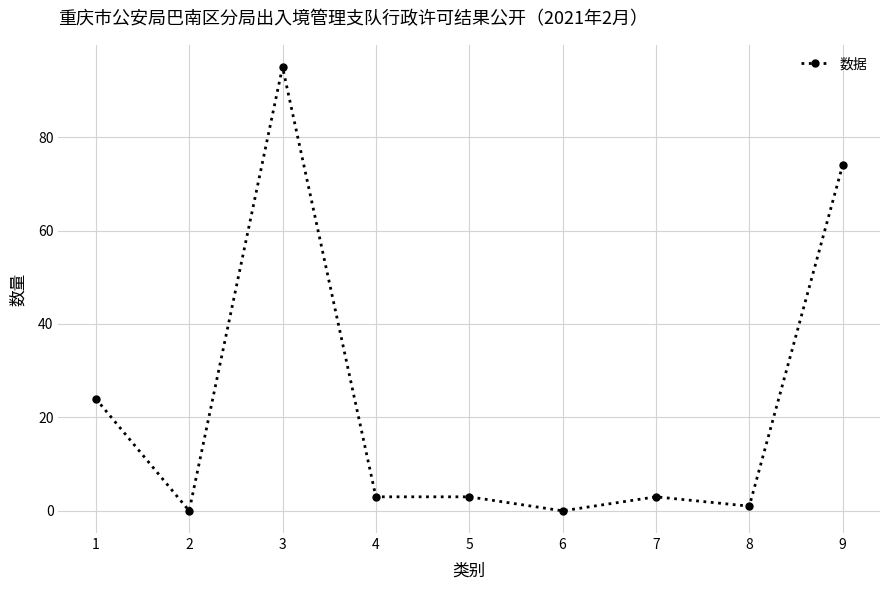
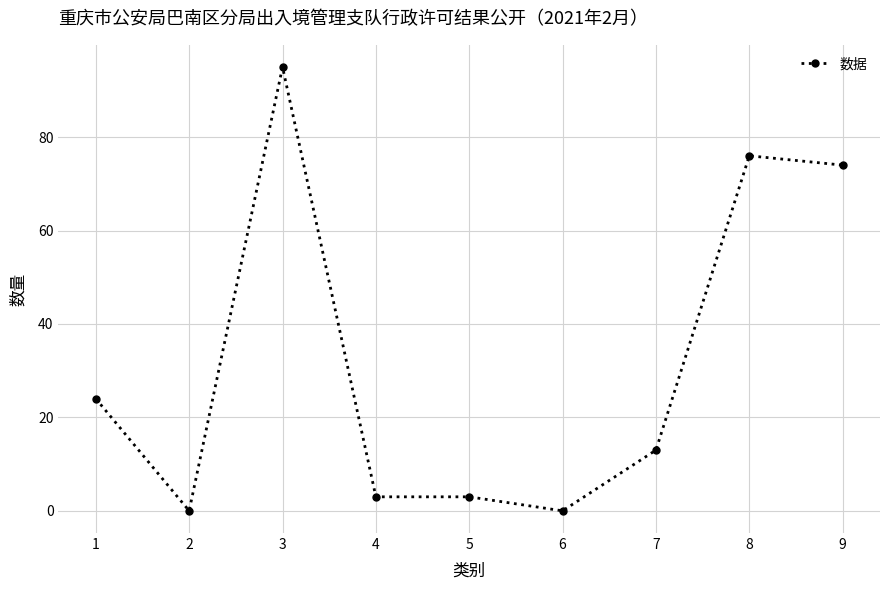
  {
    "1": 24,
    "2": 0,
    "3": 95,
    "4": 3,
    "5": 3,
    "6": 0,
-   "7": 3,
-   "8": 1,
+   "7": 13,
+   "8": 76,
    "9": 74
  }
